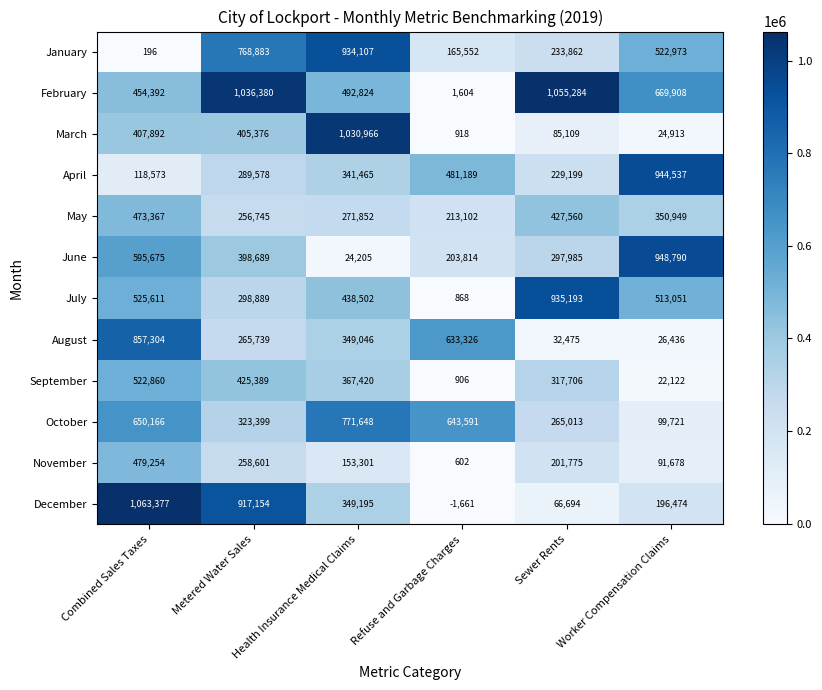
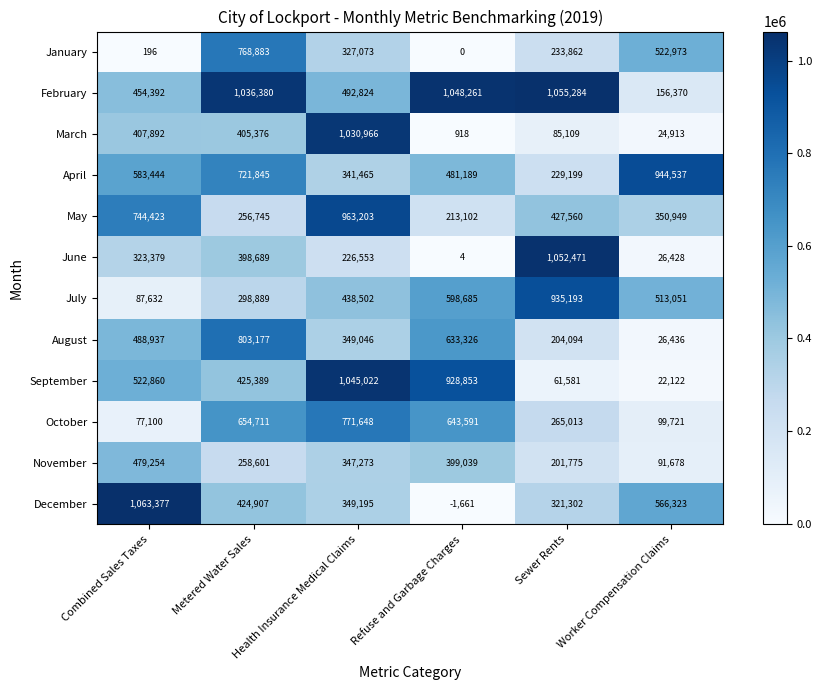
  {
    "January": {
      "Combined Sales Taxes": "196",
      "Metered Water Sales": "768,883",
-     "Health Insurance Medical Claims": "934,107",
-     "Refuse and Garbage Charges": "165,552",
+     "Health Insurance Medical Claims": "327,073",
+     "Refuse and Garbage Charges": "0",
      "Sewer Rents": "233,862",
      "Worker Compensation Claims": "522,973"
    },
    "February": {
      "Combined Sales Taxes": "454,392",
      "Metered Water Sales": "1,036,380",
      "Health Insurance Medical Claims": "492,824",
-     "Refuse and Garbage Charges": "1,604",
+     "Refuse and Garbage Charges": "1,048,261",
      "Sewer Rents": "1,055,284",
-     "Worker Compensation Claims": "669,908"
+     "Worker Compensation Claims": "156,370"
    },
    "March": {
      "Combined Sales Taxes": "407,892",
      "Metered Water Sales": "405,376",
      "Health Insurance Medical Claims": "1,030,966",
      "Refuse and Garbage Charges": "918",
      "Sewer Rents": "85,109",
      "Worker Compensation Claims": "24,913"
    },
    "April": {
-     "Combined Sales Taxes": "118,573",
-     "Metered Water Sales": "289,578",
+     "Combined Sales Taxes": "583,444",
+     "Metered Water Sales": "721,845",
      "Health Insurance Medical Claims": "341,465",
      "Refuse and Garbage Charges": "481,189",
      "Sewer Rents": "229,199",
      "Worker Compensation Claims": "944,537"
    },
    "May": {
-     "Combined Sales Taxes": "473,367",
+     "Combined Sales Taxes": "744,423",
      "Metered Water Sales": "256,745",
-     "Health Insurance Medical Claims": "271,852",
+     "Health Insurance Medical Claims": "963,203",
      "Refuse and Garbage Charges": "213,102",
      "Sewer Rents": "427,560",
      "Worker Compensation Claims": "350,949"
    },
    "June": {
-     "Combined Sales Taxes": "595,675",
+     "Combined Sales Taxes": "323,379",
      "Metered Water Sales": "398,689",
-     "Health Insurance Medical Claims": "24,205",
-     "Refuse and Garbage Charges": "203,814",
-     "Sewer Rents": "297,985",
-     "Worker Compensation Claims": "948,790"
+     "Health Insurance Medical Claims": "226,553",
+     "Refuse and Garbage Charges": "4",
+     "Sewer Rents": "1,052,471",
+     "Worker Compensation Claims": "26,428"
    },
    "July": {
-     "Combined Sales Taxes": "525,611",
+     "Combined Sales Taxes": "87,632",
      "Metered Water Sales": "298,889",
      "Health Insurance Medical Claims": "438,502",
-     "Refuse and Garbage Charges": "868",
+     "Refuse and Garbage Charges": "598,685",
      "Sewer Rents": "935,193",
      "Worker Compensation Claims": "513,051"
    },
    "August": {
-     "Combined Sales Taxes": "857,304",
-     "Metered Water Sales": "265,739",
+     "Combined Sales Taxes": "488,937",
+     "Metered Water Sales": "803,177",
      "Health Insurance Medical Claims": "349,046",
      "Refuse and Garbage Charges": "633,326",
-     "Sewer Rents": "32,475",
+     "Sewer Rents": "204,094",
      "Worker Compensation Claims": "26,436"
    },
    "September": {
      "Combined Sales Taxes": "522,860",
      "Metered Water Sales": "425,389",
-     "Health Insurance Medical Claims": "367,420",
-     "Refuse and Garbage Charges": "906",
-     "Sewer Rents": "317,706",
+     "Health Insurance Medical Claims": "1,045,022",
+     "Refuse and Garbage Charges": "928,853",
+     "Sewer Rents": "61,581",
      "Worker Compensation Claims": "22,122"
    },
    "October": {
-     "Combined Sales Taxes": "650,166",
-     "Metered Water Sales": "323,399",
+     "Combined Sales Taxes": "77,100",
+     "Metered Water Sales": "654,711",
      "Health Insurance Medical Claims": "771,648",
      "Refuse and Garbage Charges": "643,591",
      "Sewer Rents": "265,013",
      "Worker Compensation Claims": "99,721"
    },
    "November": {
      "Combined Sales Taxes": "479,254",
      "Metered Water Sales": "258,601",
-     "Health Insurance Medical Claims": "153,301",
-     "Refuse and Garbage Charges": "602",
+     "Health Insurance Medical Claims": "347,273",
+     "Refuse and Garbage Charges": "399,039",
      "Sewer Rents": "201,775",
      "Worker Compensation Claims": "91,678"
    },
    "December": {
      "Combined Sales Taxes": "1,063,377",
-     "Metered Water Sales": "917,154",
+     "Metered Water Sales": "424,907",
      "Health Insurance Medical Claims": "349,195",
      "Refuse and Garbage Charges": "-1,661",
-     "Sewer Rents": "66,694",
-     "Worker Compensation Claims": "196,474"
+     "Sewer Rents": "321,302",
+     "Worker Compensation Claims": "566,323"
    }
  }
